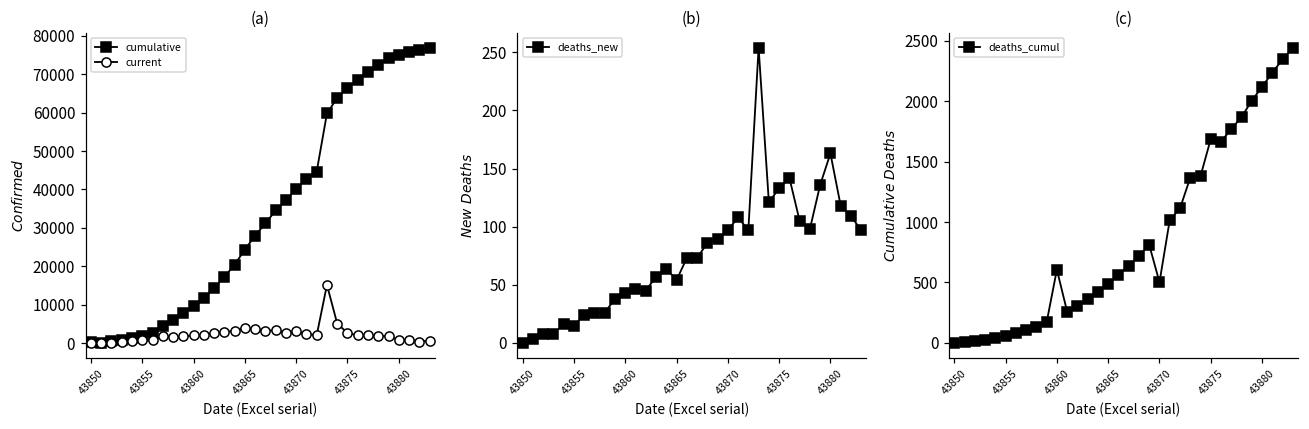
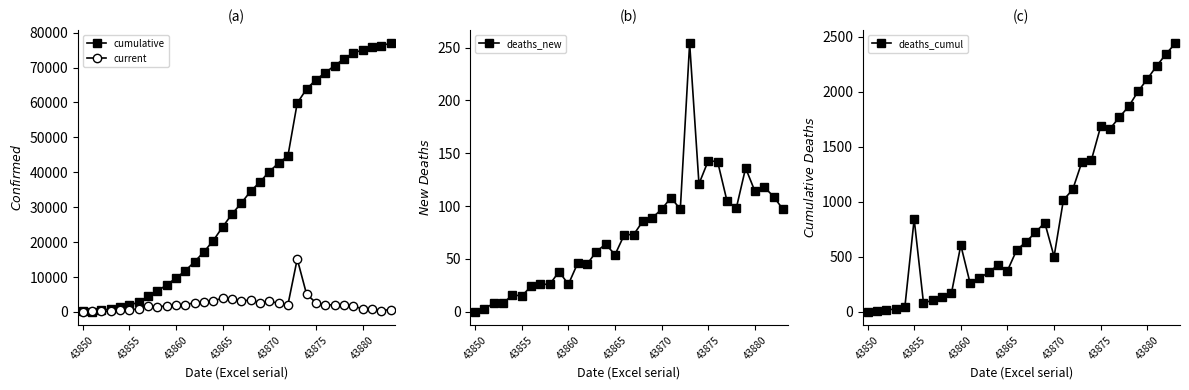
  {
    "(b)": {
      "43850": 0,
      "43855": 15,
-     "43860": 43,
+     "43860": 26,
      "43865": 54,
      "43870": 97,
-     "43875": 133,
-     "43880": 163
+     "43875": 143,
+     "43880": 114
    },
    "(c)": {
      "43850": 0,
-     "43855": 60,
+     "43855": 840,
      "43860": 610,
-     "43865": 490,
+     "43865": 370,
      "43870": 500,
      "43875": 1690,
      "43880": 2120
    }
  }
